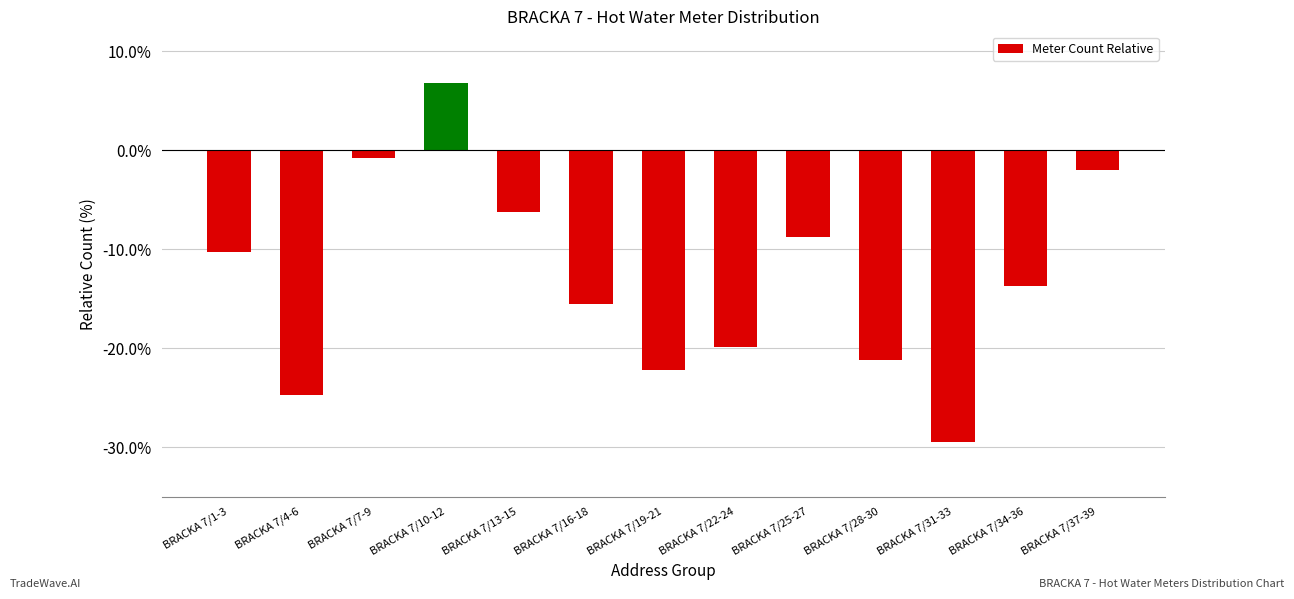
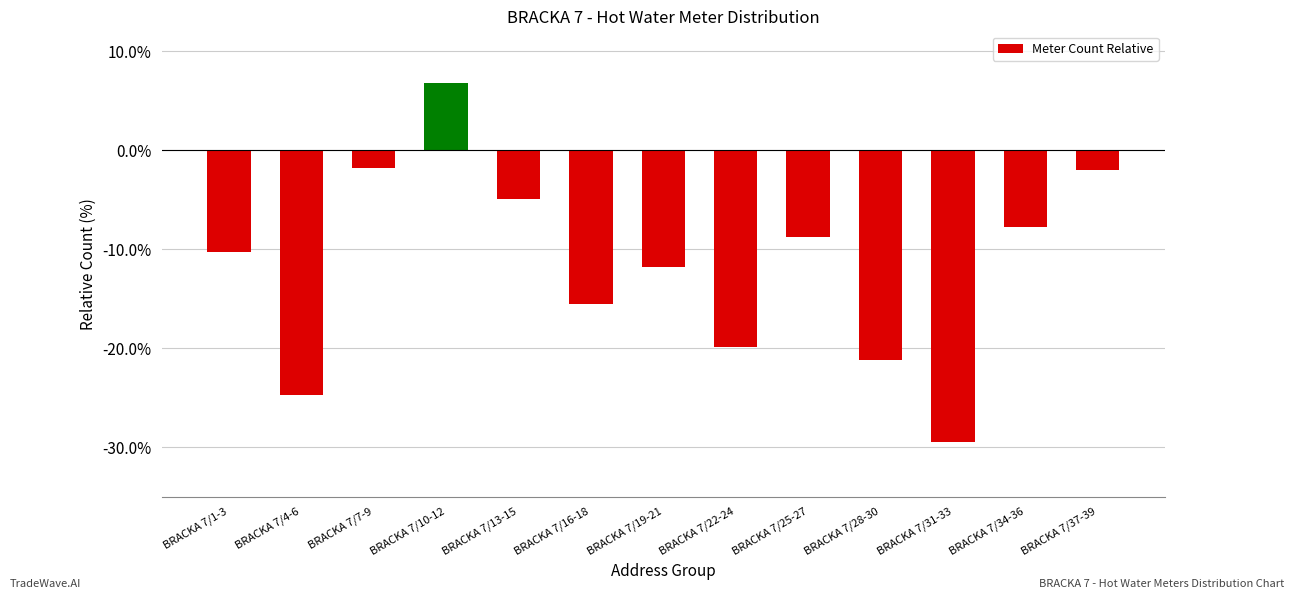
  {
    "BRACKA 7/1-3": "-10%",
    "BRACKA 7/4-6": "-25%",
-   "BRACKA 7/7-9": "-1%",
+   "BRACKA 7/7-9": "-2%",
    "BRACKA 7/10-12": "7%",
-   "BRACKA 7/13-15": "-6%",
+   "BRACKA 7/13-15": "-5%",
    "BRACKA 7/16-18": "-16%",
-   "BRACKA 7/19-21": "-22%",
+   "BRACKA 7/19-21": "-12%",
    "BRACKA 7/22-24": "-20%",
    "BRACKA 7/25-27": "-9%",
    "BRACKA 7/28-30": "-21%",
    "BRACKA 7/31-33": "-30%",
-   "BRACKA 7/34-36": "-14%",
+   "BRACKA 7/34-36": "-8%",
    "BRACKA 7/37-39": "-2%"
  }
